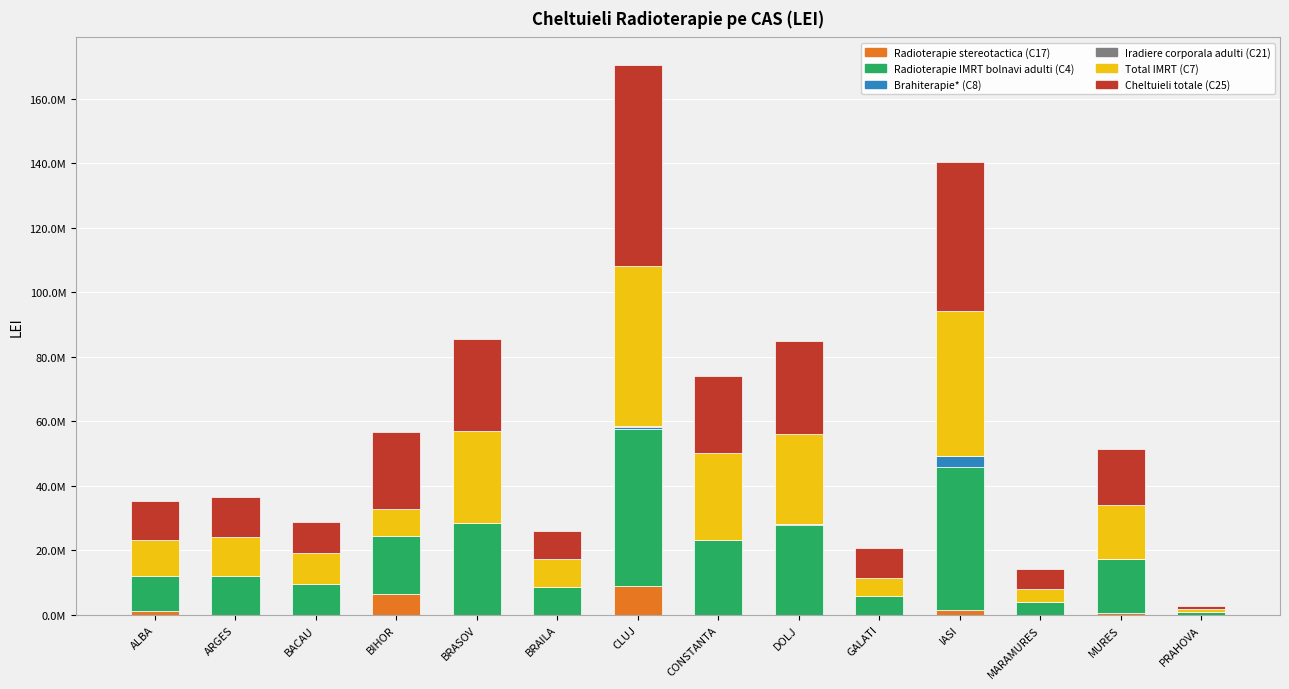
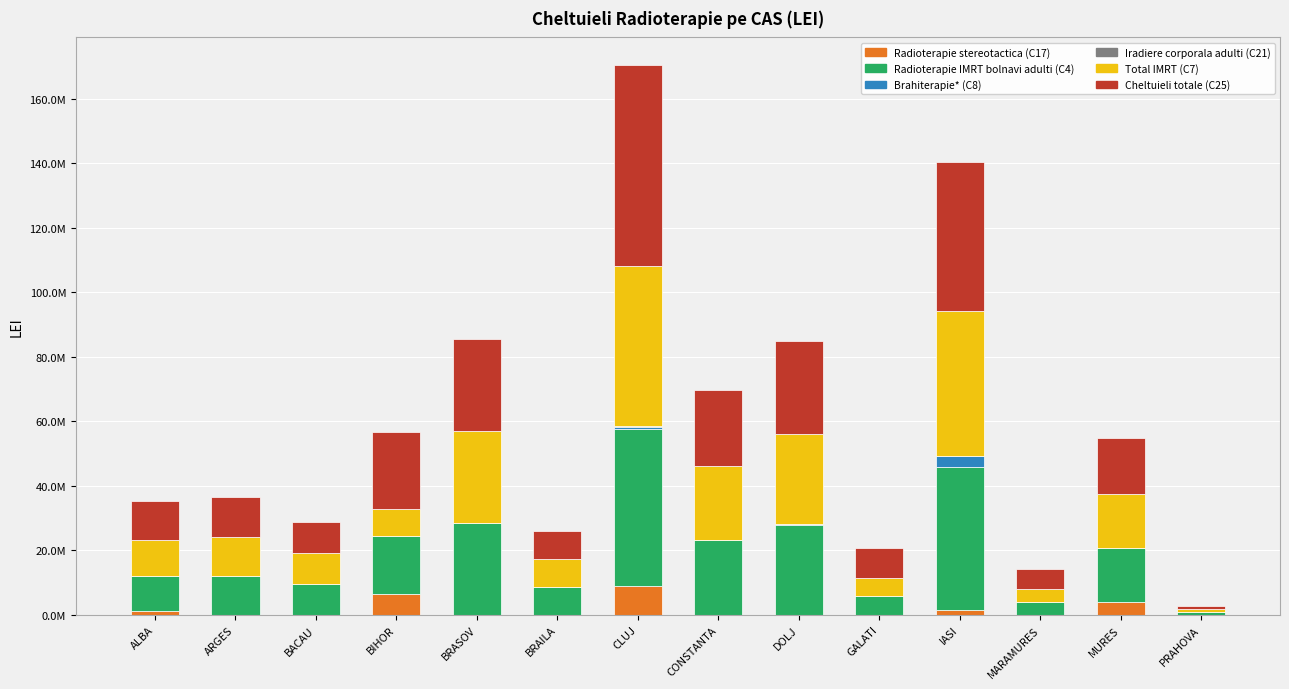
  {
    "Radioterapie stereotactica (C17)": {
      "ALBA": 1000000,
      "ARGES": 0,
      "BACAU": 0,
      "BIHOR": 6000000,
      "BRASOV": 0,
      "CLUJ": 9000000,
      "CONSTANTA": 0,
      "DOLJ": 0,
      "GALATI": 0,
      "IASI": 1000000,
      "MARAMURES": 0,
-     "MURES": 1000000,
+     "MURES": 4000000,
      "PRAHOVA": 0
    },
    "Radioterapie IMRT bolnavi adulti (C4)": {
      "ALBA": 11000000,
      "ARGES": 12000000,
      "BACAU": 10000000,
      "BIHOR": 18000000,
      "BRASOV": 29000000,
      "BRAILA": 9000000,
      "CLUJ": 49000000,
      "CONSTANTA": 23000000,
      "DOLJ": 28000000,
      "GALATI": 6000000,
      "IASI": 44000000,
      "MARAMURES": 4000000,
      "MURES": 17000000,
      "PRAHOVA": 1000000
    },
    "Brahiterapie* (C8)": {
      "ALBA": 0,
      "ARGES": 0,
      "BACAU": 0,
      "BRASOV": 0,
      "BRAILA": 0,
      "CONSTANTA": 0,
      "GALATI": 0,
      "IASI": 3000000,
      "MARAMURES": 0,
      "MURES": 0,
      "PRAHOVA": 0
    },
    "Iradiere corporala adulti (C21)": {
      "ALBA": 0,
      "ARGES": 0,
      "BACAU": 0,
      "BIHOR": 0,
      "BRASOV": 0,
      "BRAILA": 0,
      "CONSTANTA": 0,
      "DOLJ": 0,
      "GALATI": 0,
      "IASI": 0,
      "MARAMURES": 0,
      "MURES": 0,
      "PRAHOVA": 0
    },
    "Total IMRT (C7)": {
      "ALBA": 11000000,
      "ARGES": 12000000,
      "BACAU": 10000000,
      "BIHOR": 8000000,
      "BRASOV": 29000000,
      "BRAILA": 9000000,
      "CLUJ": 50000000,
-     "CONSTANTA": 27000000,
+     "CONSTANTA": 23000000,
      "DOLJ": 28000000,
      "GALATI": 6000000,
      "IASI": 45000000,
      "MARAMURES": 4000000,
      "MURES": 17000000,
      "PRAHOVA": 1000000
    },
    "Cheltuieli totale (C25)": {
      "ALBA": 12000000,
      "ARGES": 12000000,
      "BACAU": 10000000,
      "BIHOR": 24000000,
      "BRASOV": 29000000,
      "BRAILA": 9000000,
      "CLUJ": 62000000,
      "CONSTANTA": 24000000,
      "DOLJ": 29000000,
      "GALATI": 9000000,
      "IASI": 46000000,
      "MARAMURES": 6000000,
      "MURES": 18000000,
      "PRAHOVA": 1000000
    }
  }
